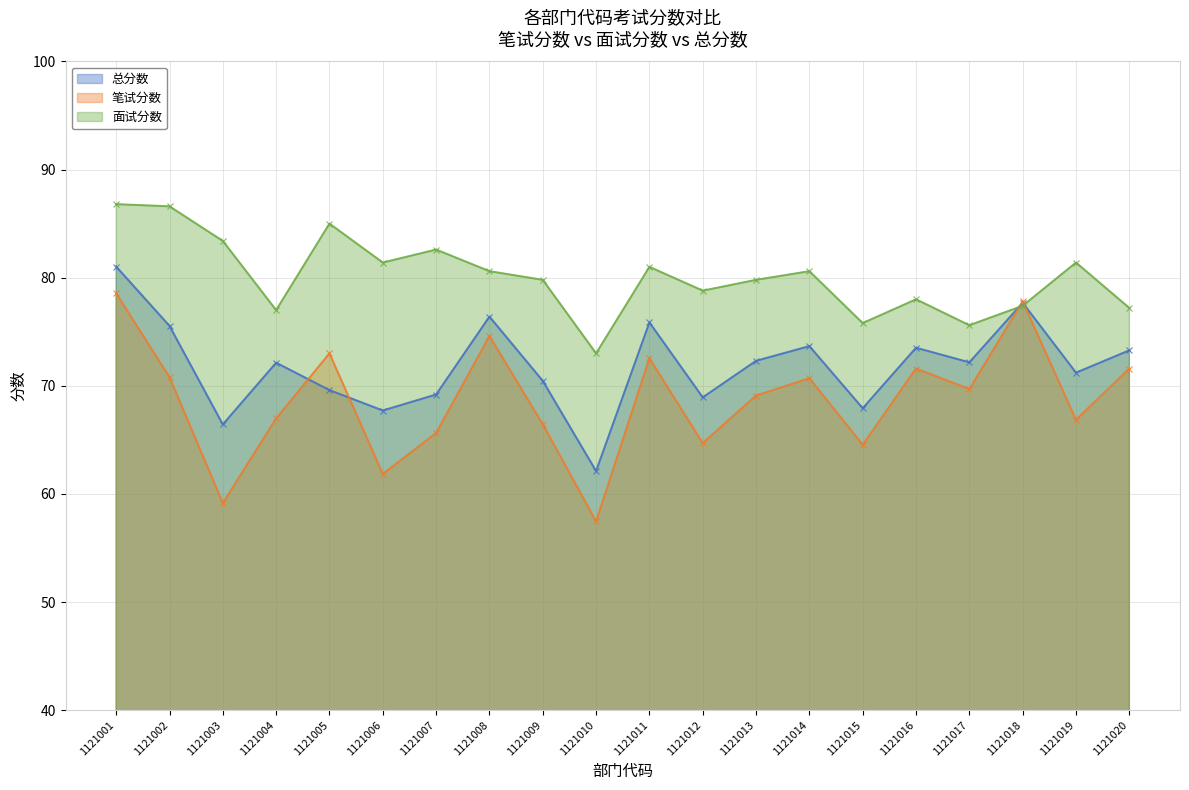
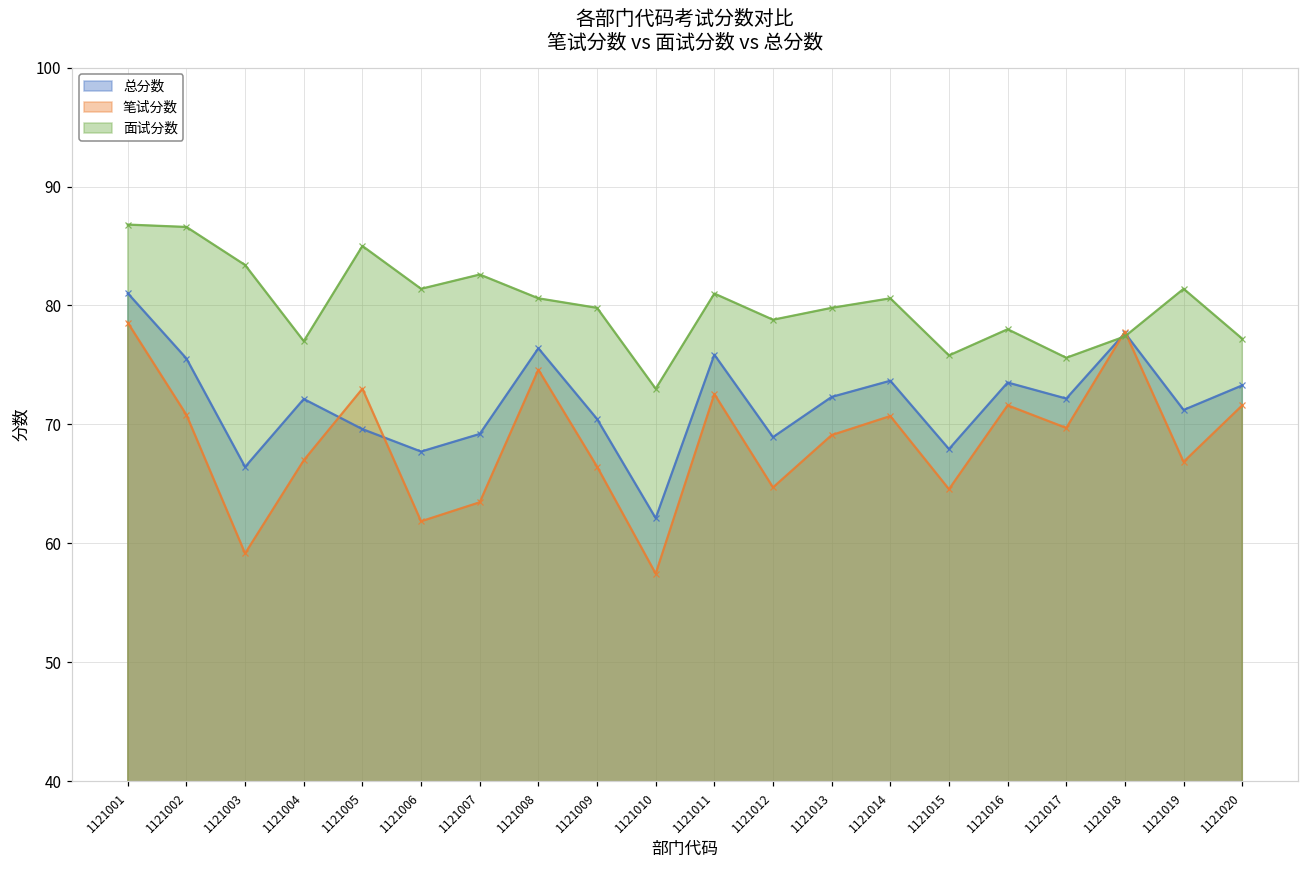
  {
    "总分数": {
      "1121001": 81.0,
      "1121002": 75.5,
      "1121003": 66.4,
      "1121004": 72.1,
      "1121005": 69.6,
      "1121006": 67.7,
      "1121007": 69.2,
      "1121008": 76.4,
      "1121009": 70.5,
      "1121010": 62.1,
      "1121011": 75.9,
      "1121012": 68.9,
      "1121013": 72.3,
      "1121014": 73.7,
      "1121015": 67.9,
      "1121016": 73.5,
      "1121017": 72.2,
      "1121019": 71.2,
      "1121020": 73.3
    },
    "笔试分数": {
      "1121001": 78.6,
      "1121002": 70.8,
      "1121003": 59.2,
      "1121004": 67.0,
      "1121005": 73.0,
      "1121006": 61.9,
-     "1121007": 65.6,
+     "1121007": 63.5,
      "1121008": 74.6,
      "1121009": 66.5,
      "1121010": 57.5,
      "1121011": 72.6,
      "1121012": 64.7,
      "1121013": 69.1,
      "1121014": 70.7,
      "1121015": 64.6,
      "1121016": 71.6,
      "1121017": 69.7,
      "1121019": 66.9,
      "1121020": 71.6
    },
    "面试分数": {
      "1121001": 86.8,
      "1121002": 86.6,
      "1121003": 83.4,
      "1121004": 77.0,
      "1121005": 85.0,
      "1121006": 81.4,
      "1121007": 82.6,
      "1121008": 80.6,
      "1121009": 79.8,
      "1121010": 73.0,
      "1121011": 81.0,
      "1121012": 78.8,
      "1121013": 79.8,
      "1121014": 80.6,
      "1121015": 75.8,
      "1121016": 78.0,
      "1121017": 75.6,
      "1121018": 77.4,
      "1121019": 81.4,
      "1121020": 77.2
    }
  }
